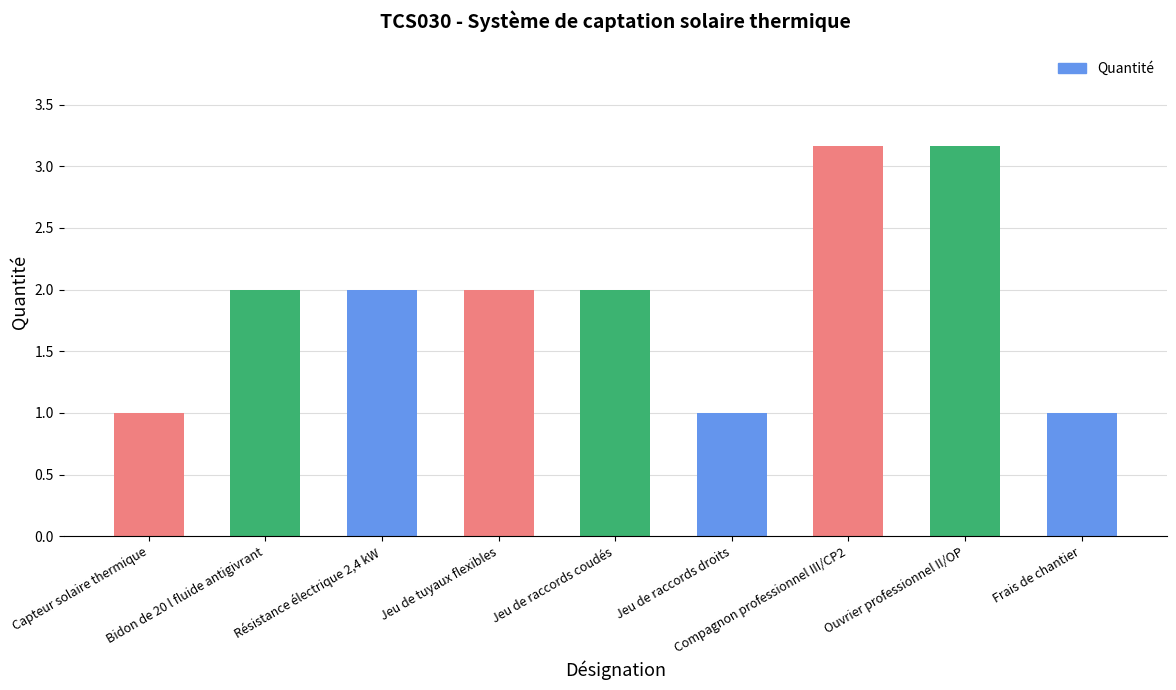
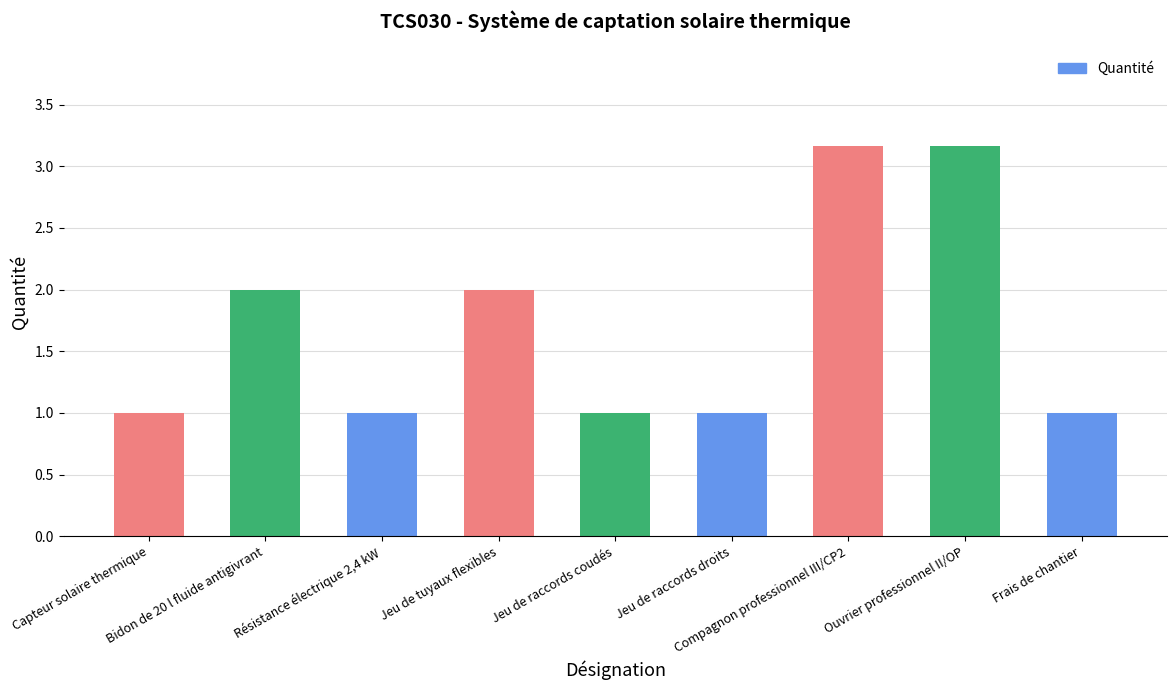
  {
    "Capteur solaire thermique": 1,
    "Bidon de 20 l fluide antigivrant": 2,
-   "Résistance électrique 2,4 kW": 2,
+   "Résistance électrique 2,4 kW": 1,
    "Jeu de tuyaux flexibles": 2,
-   "Jeu de raccords coudés": 2,
+   "Jeu de raccords coudés": 1,
    "Jeu de raccords droits": 1,
    "Compagnon professionnel III/CP2": 3.16,
    "Ouvrier professionnel II/OP": 3.16,
    "Frais de chantier": 1
  }
